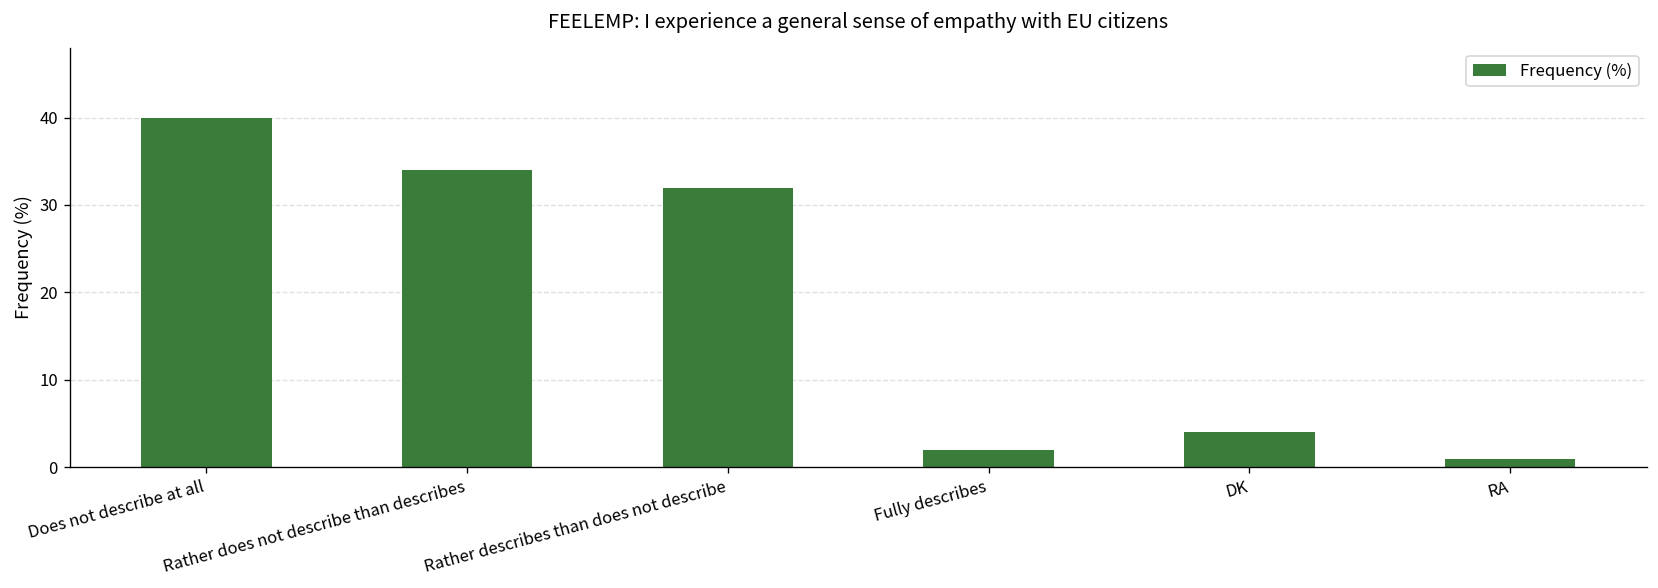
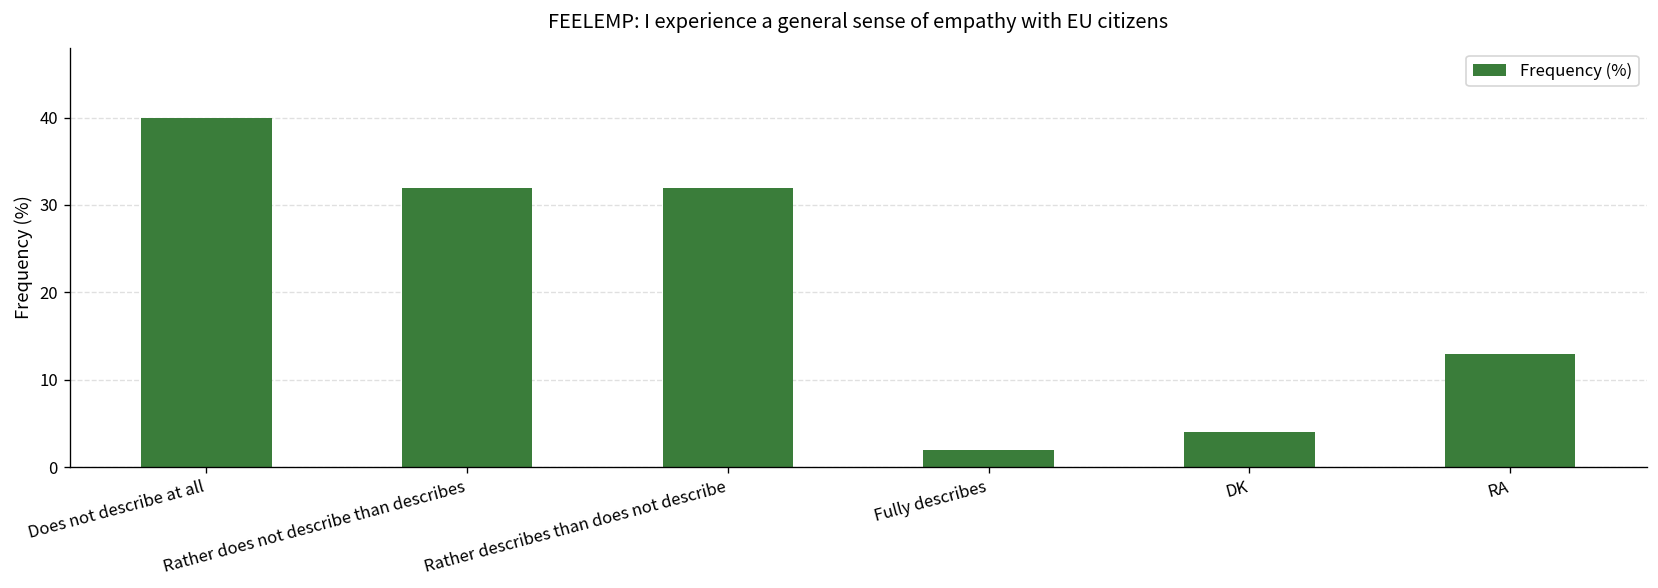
  {
    "Does not describe at all": 40,
-   "Rather does not describe than describes": 34,
+   "Rather does not describe than describes": 32,
    "Rather describes than does not describe": 32,
    "Fully describes": 2,
    "DK": 4,
-   "RA": 1
+   "RA": 13
  }
